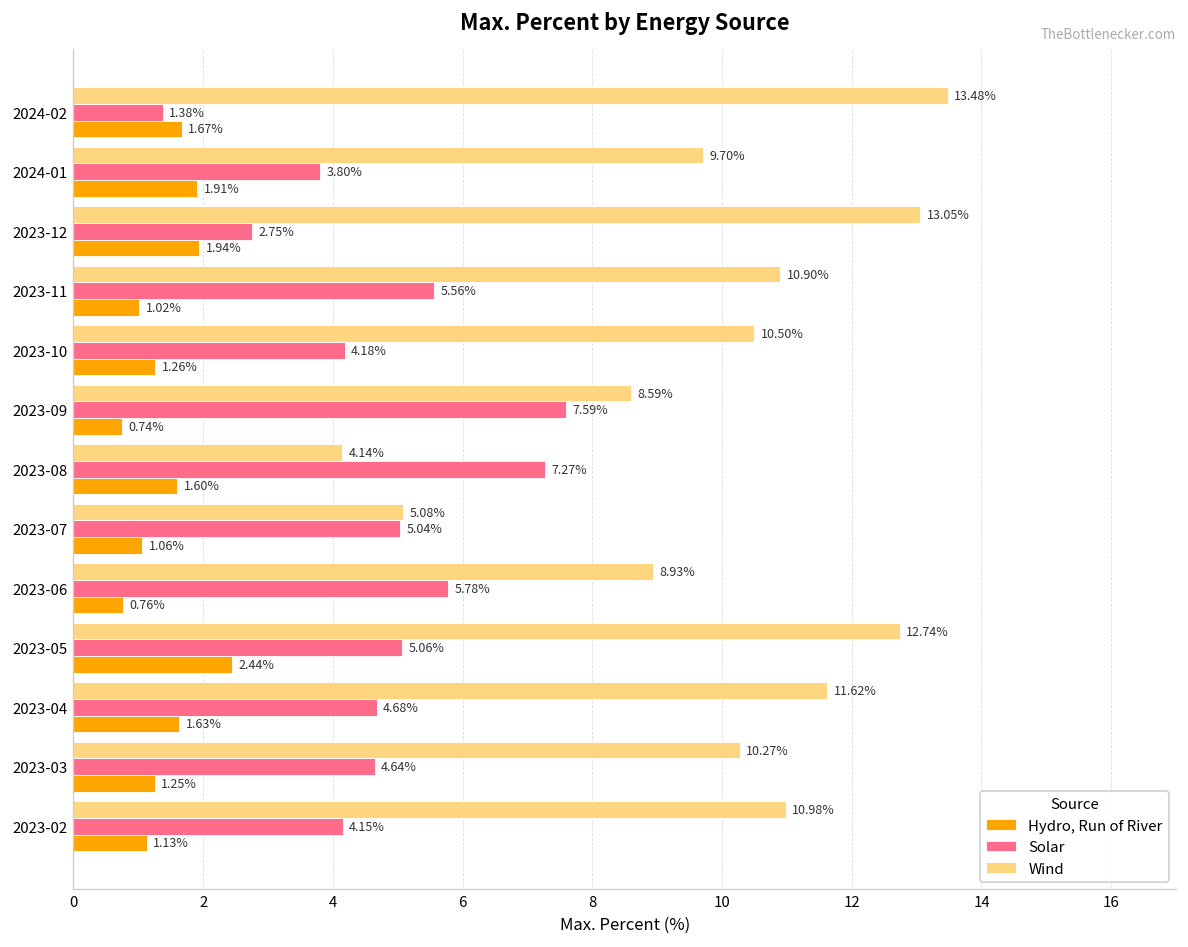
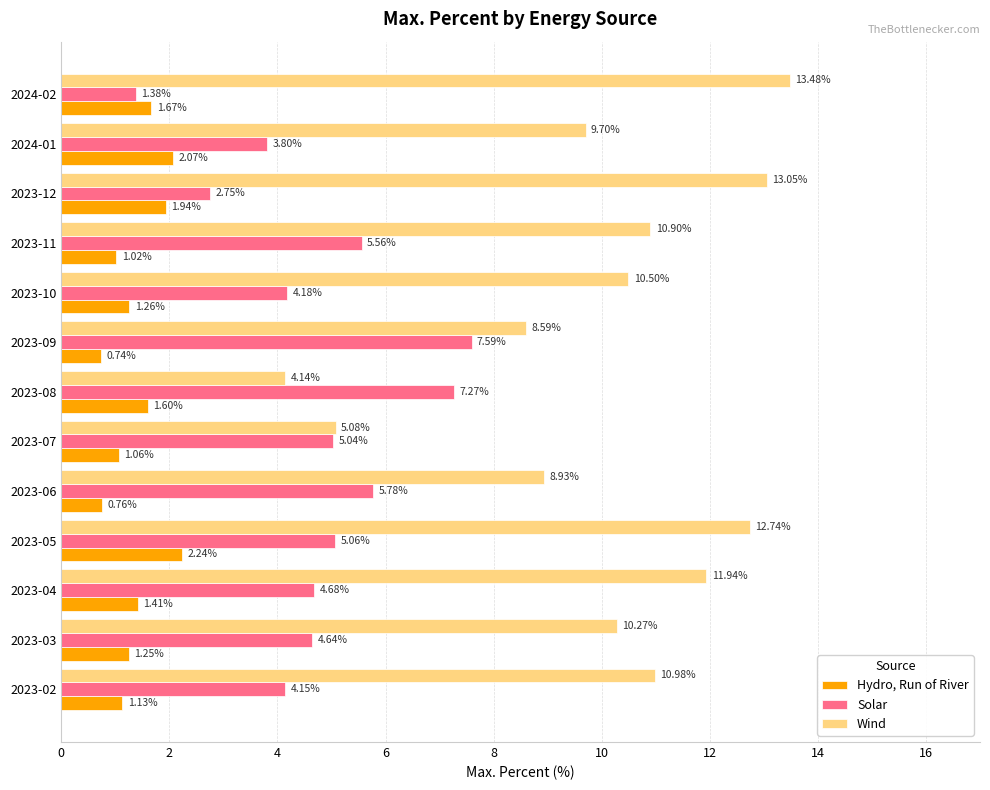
  {
    "Hydro, Run of River": {
      "2024-02": "1.67%",
-     "2024-01": "1.91%",
+     "2024-01": "2.07%",
      "2023-12": "1.94%",
      "2023-11": "1.02%",
      "2023-10": "1.26%",
      "2023-09": "0.74%",
      "2023-08": "1.60%",
      "2023-07": "1.06%",
      "2023-06": "0.76%",
-     "2023-05": "2.44%",
-     "2023-04": "1.63%",
+     "2023-05": "2.24%",
+     "2023-04": "1.41%",
      "2023-03": "1.25%",
      "2023-02": "1.13%"
    },
    "Solar": {
      "2024-02": "1.38%",
      "2024-01": "3.80%",
      "2023-12": "2.75%",
      "2023-11": "5.56%",
      "2023-10": "4.18%",
      "2023-09": "7.59%",
      "2023-08": "7.27%",
      "2023-07": "5.04%",
      "2023-06": "5.78%",
      "2023-05": "5.06%",
      "2023-04": "4.68%",
      "2023-03": "4.64%",
      "2023-02": "4.15%"
    },
    "Wind": {
      "2024-02": "13.48%",
      "2024-01": "9.70%",
      "2023-12": "13.05%",
      "2023-11": "10.90%",
      "2023-10": "10.50%",
      "2023-09": "8.59%",
      "2023-08": "4.14%",
      "2023-07": "5.08%",
      "2023-06": "8.93%",
      "2023-05": "12.74%",
-     "2023-04": "11.62%",
+     "2023-04": "11.94%",
      "2023-03": "10.27%",
      "2023-02": "10.98%"
    }
  }
